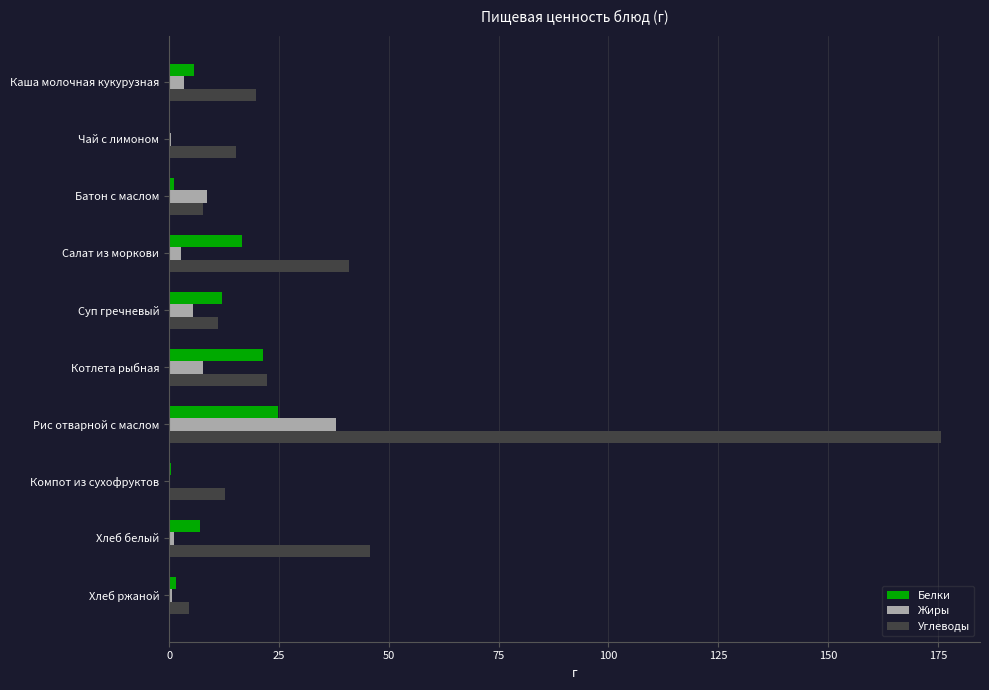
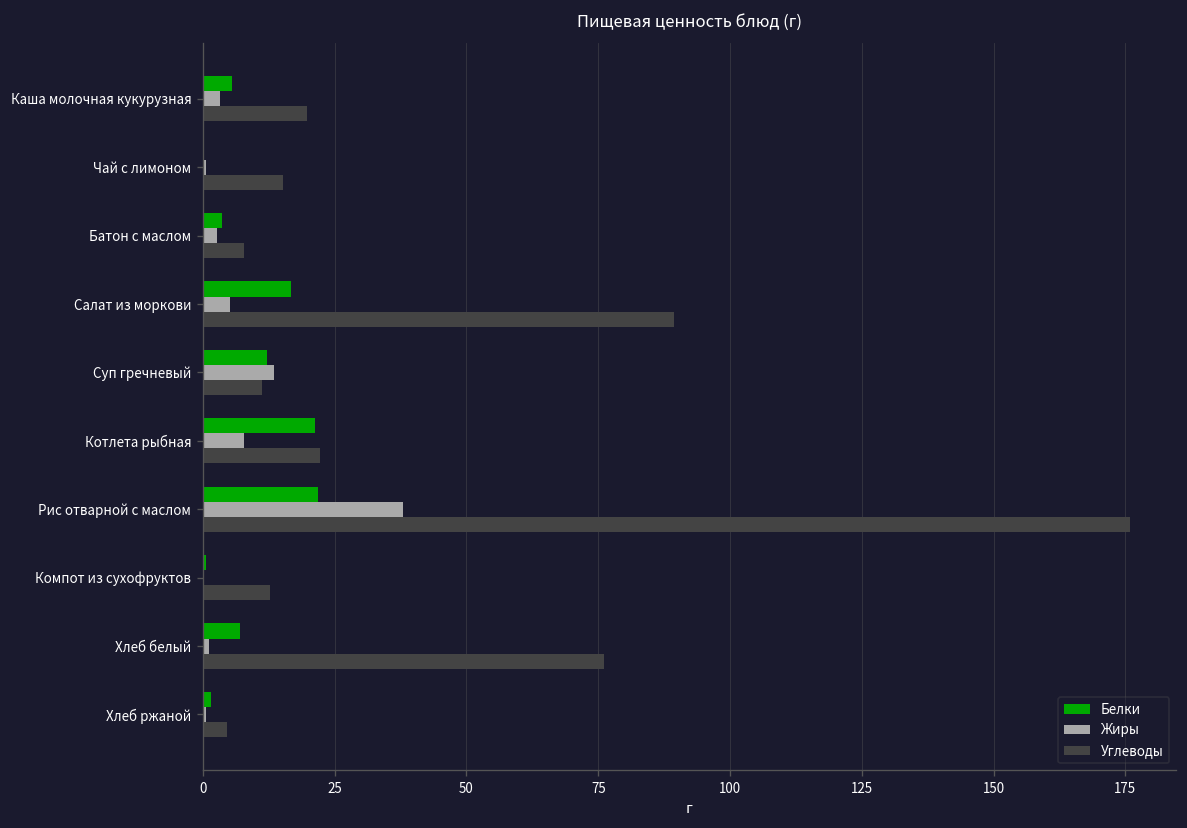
  {
    "Белки": {
      "Каша молочная кукурузная": 6,
-     "Батон с маслом": 1,
+     "Батон с маслом": 4,
      "Салат из моркови": 17,
      "Суп гречневый": 12,
      "Котлета рыбная": 21,
-     "Рис отварной с маслом": 25,
+     "Рис отварной с маслом": 22,
      "Хлеб белый": 7,
      "Хлеб ржаной": 2
    },
    "Жиры": {
      "Каша молочная кукурузная": 3,
-     "Батон с маслом": 9,
-     "Салат из моркови": 3,
-     "Суп гречневый": 5,
+     "Батон с маслом": 3,
+     "Салат из моркови": 5,
+     "Суп гречневый": 14,
      "Котлета рыбная": 8,
      "Рис отварной с маслом": 38,
      "Компот из сухофруктов": 0,
      "Хлеб белый": 1,
      "Хлеб ржаной": 1
    },
    "Углеводы": {
      "Каша молочная кукурузная": 20,
      "Чай с лимоном": 15,
      "Батон с маслом": 8,
-     "Салат из моркови": 41,
+     "Салат из моркови": 89,
      "Суп гречневый": 11,
      "Котлета рыбная": 22,
      "Рис отварной с маслом": 176,
      "Компот из сухофруктов": 13,
-     "Хлеб белый": 46,
+     "Хлеб белый": 76,
      "Хлеб ржаной": 5
    }
  }
